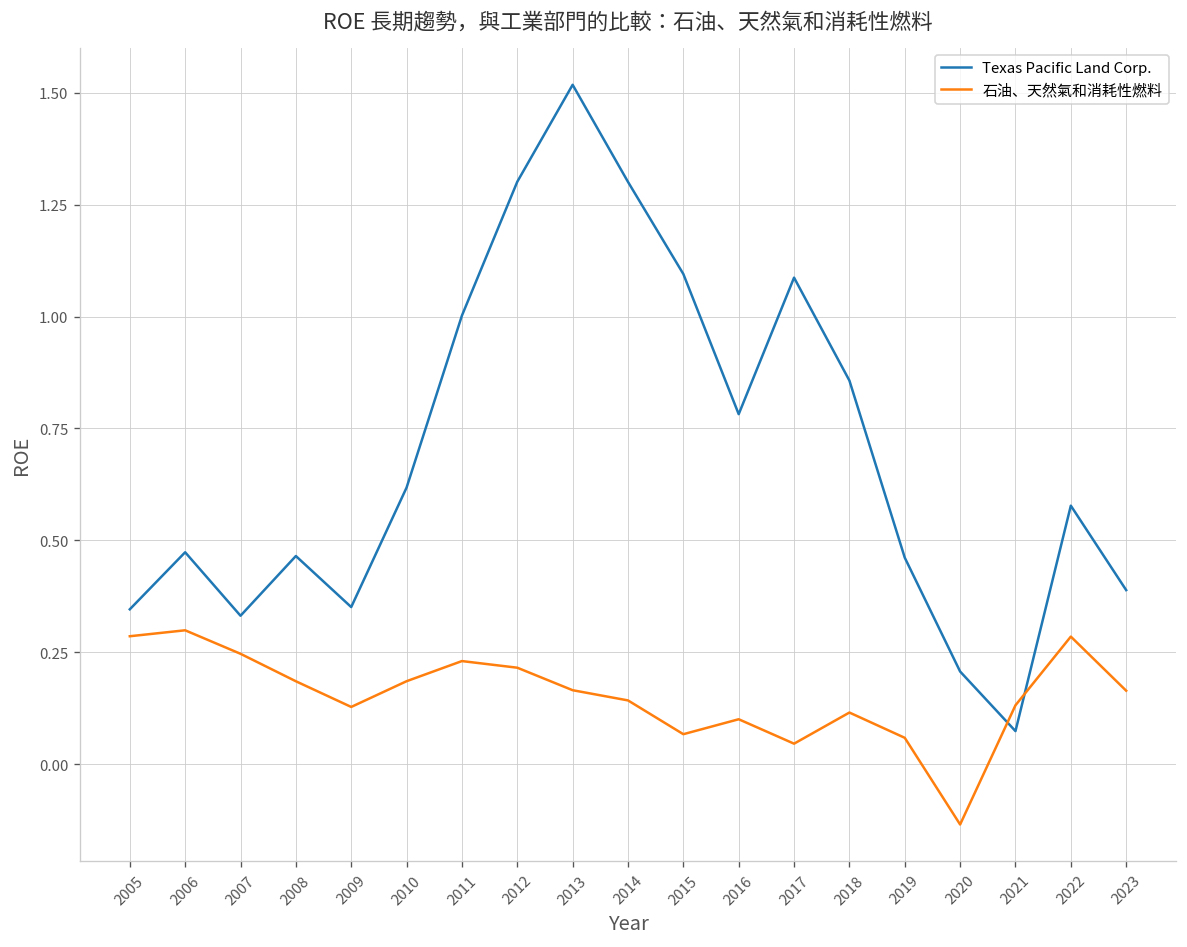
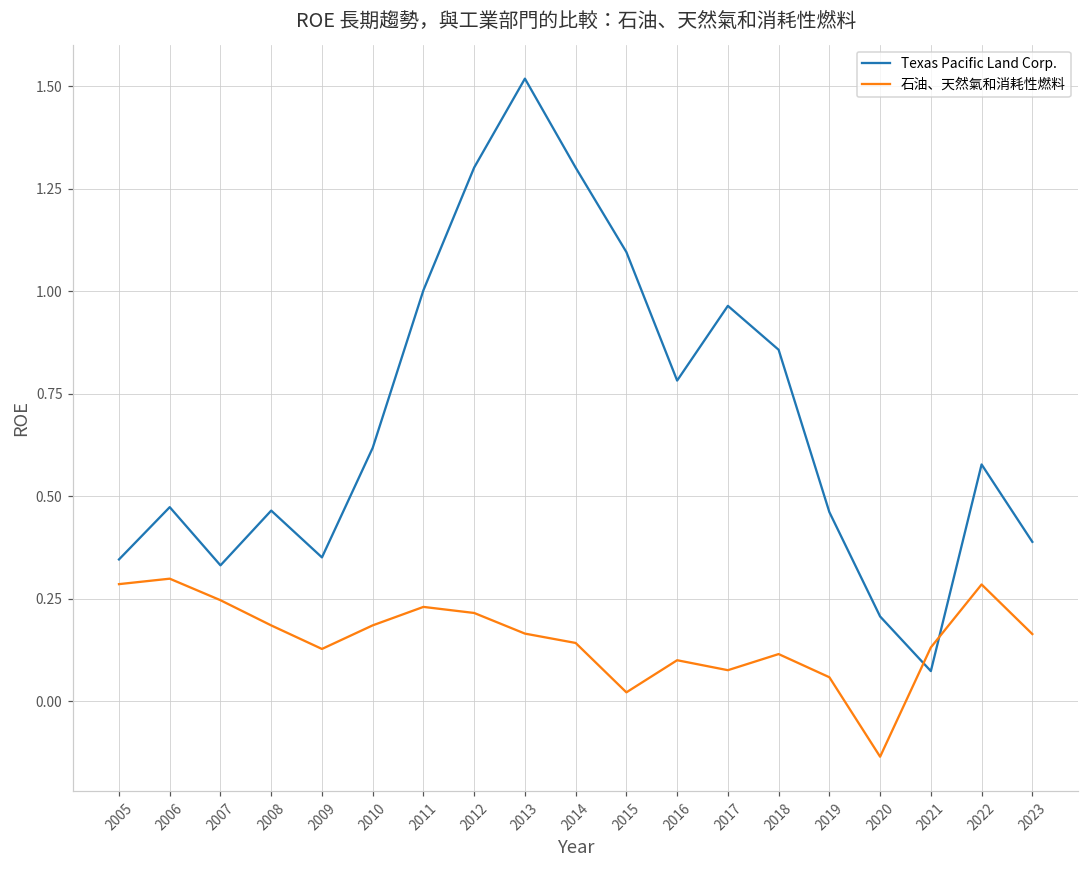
  {
    "Texas Pacific Land Corp.": {
      "2005": 0.35,
      "2006": 0.47,
      "2007": 0.33,
      "2008": 0.47,
      "2009": 0.35,
      "2010": 0.62,
      "2011": 1.00,
      "2012": 1.30,
      "2013": 1.52,
      "2014": 1.30,
      "2015": 1.10,
      "2016": 0.78,
-     "2017": 1.09,
+     "2017": 0.96,
      "2018": 0.86,
      "2019": 0.46,
      "2020": 0.21,
      "2021": 0.07,
      "2022": 0.58,
      "2023": 0.39
    },
    "石油、天然氣和消耗性燃料": {
      "2005": 0.29,
      "2006": 0.30,
      "2007": 0.25,
      "2008": 0.19,
      "2009": 0.13,
      "2010": 0.19,
      "2011": 0.23,
      "2012": 0.22,
      "2013": 0.17,
      "2014": 0.14,
-     "2015": 0.07,
+     "2015": 0.02,
      "2016": 0.10,
-     "2017": 0.05,
+     "2017": 0.08,
      "2018": 0.12,
      "2019": 0.06,
      "2020": -0.14,
      "2021": 0.13,
      "2022": 0.28,
      "2023": 0.16
    }
  }
